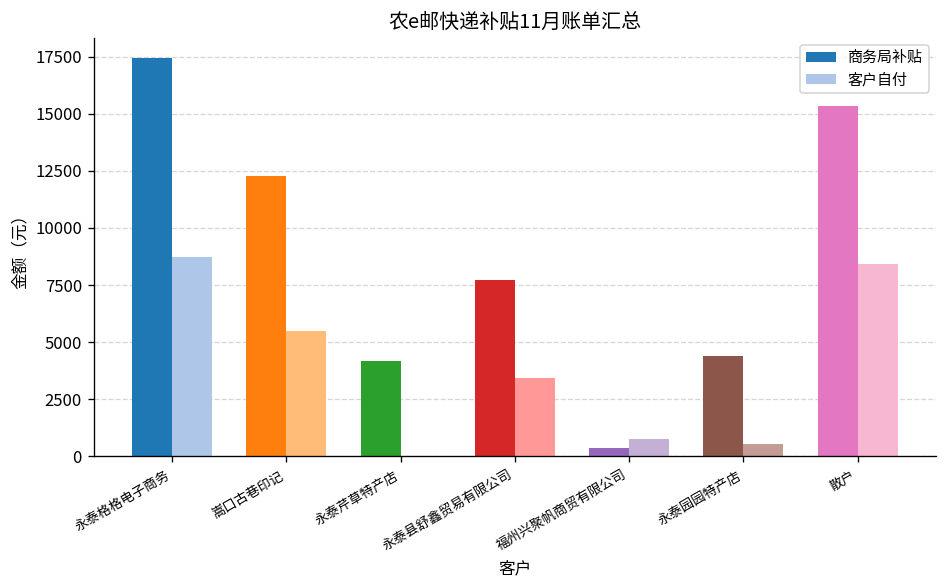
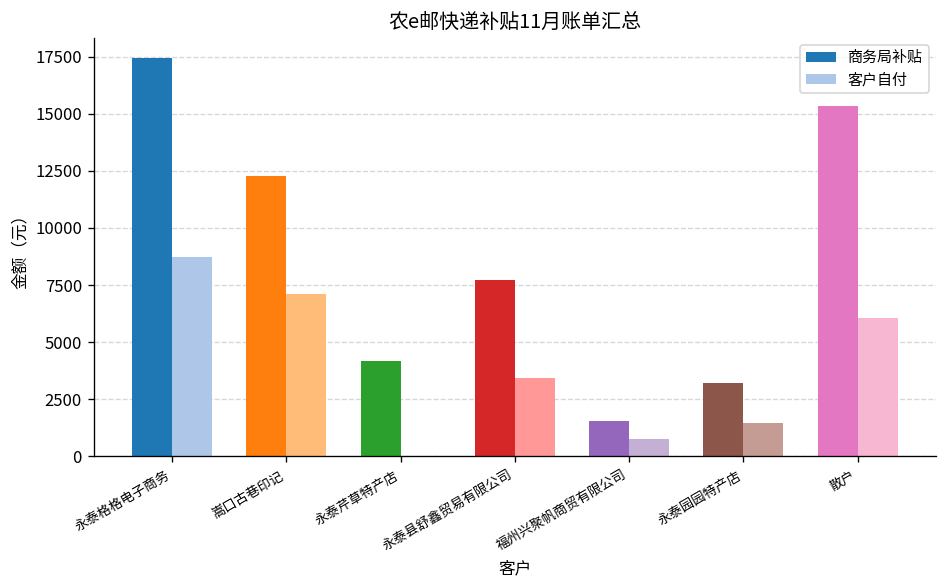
  {
    "商务局补贴": {
      "永泰格格电子商务": 17500,
      "嵩口古巷印记": 12300,
      "永泰芹草特产店": 4200,
      "永泰县舒鑫贸易有限公司": 7700,
-     "福州兴聚帆商贸有限公司": 400,
-     "永泰园园特产店": 4400,
+     "福州兴聚帆商贸有限公司": 1500,
+     "永泰园园特产店": 3200,
      "散户": 15300
    },
    "客户自付": {
      "永泰格格电子商务": 8700,
-     "嵩口古巷印记": 5500,
+     "嵩口古巷印记": 7100,
      "永泰县舒鑫贸易有限公司": 3400,
      "福州兴聚帆商贸有限公司": 800,
-     "永泰园园特产店": 500,
-     "散户": 8400
+     "永泰园园特产店": 1500,
+     "散户": 6000
    }
  }
